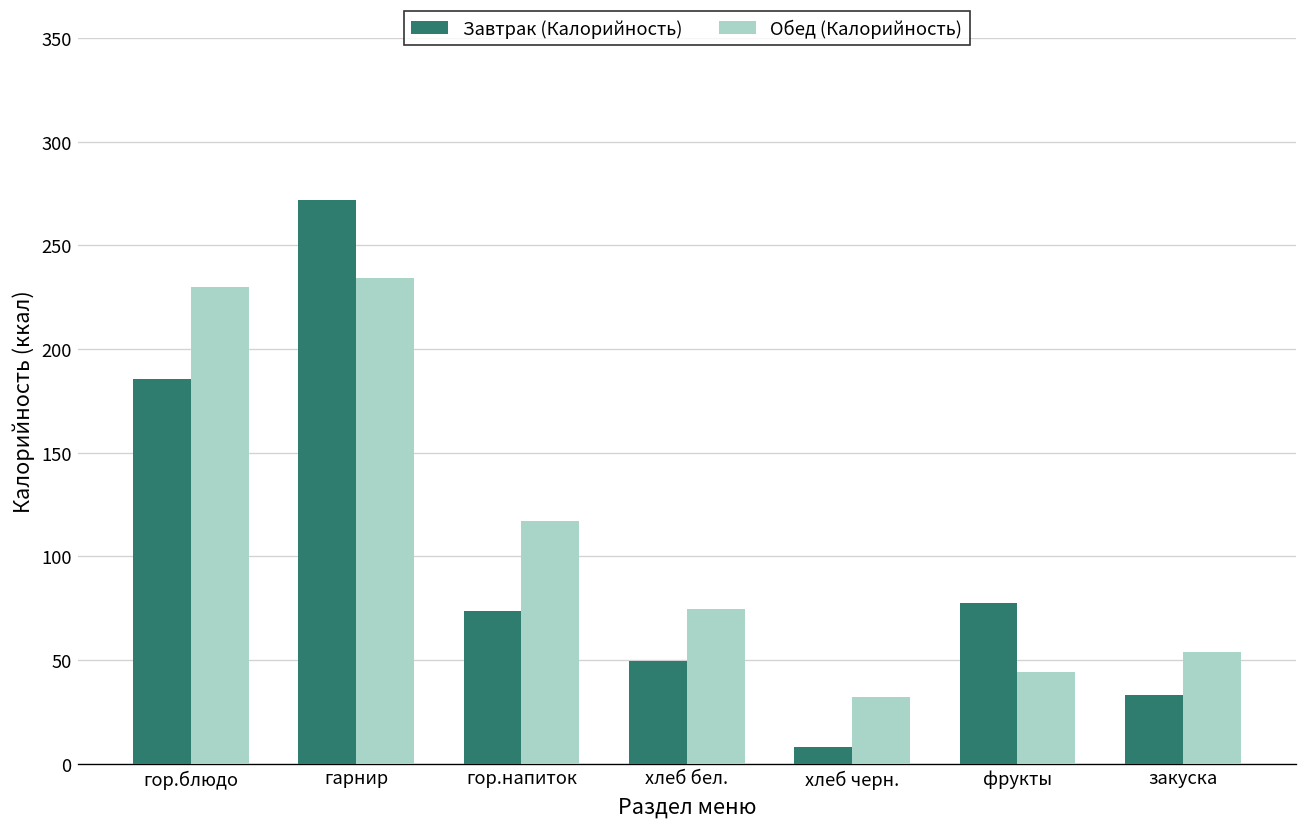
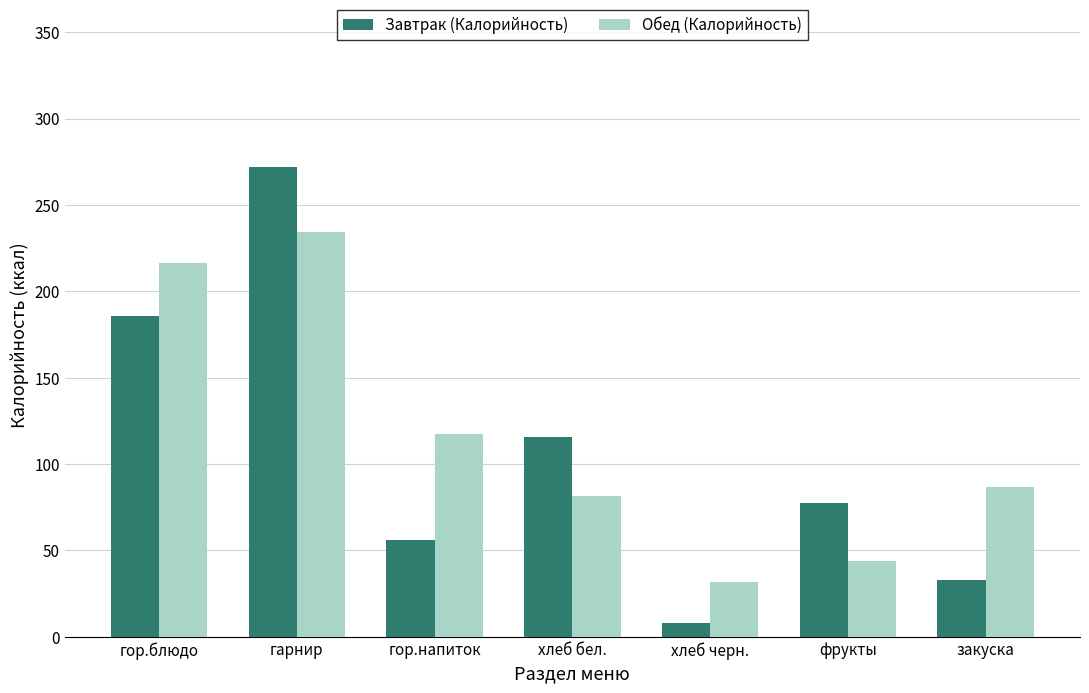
  {
    "Завтрак (Калорийность)": {
      "гор.блюдо": 186,
      "гарнир": 272,
-     "гор.напиток": 74,
-     "хлеб бел.": 50,
+     "гор.напиток": 56,
+     "хлеб бел.": 116,
      "хлеб черн.": 8,
      "фрукты": 77,
      "закуска": 33
    },
    "Обед (Калорийность)": {
-     "гор.блюдо": 230,
+     "гор.блюдо": 216,
      "гарнир": 234,
      "гор.напиток": 117,
-     "хлеб бел.": 74,
+     "хлеб бел.": 82,
      "хлеб черн.": 32,
      "фрукты": 44,
-     "закуска": 54
+     "закуска": 87
    }
  }
